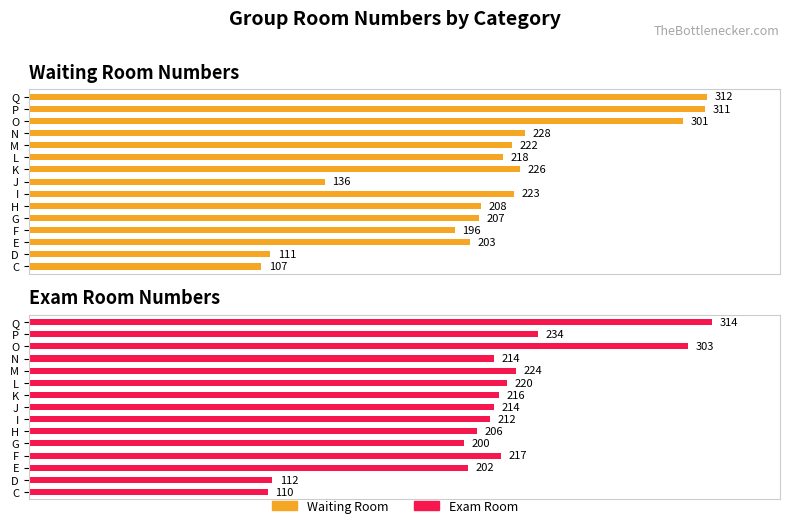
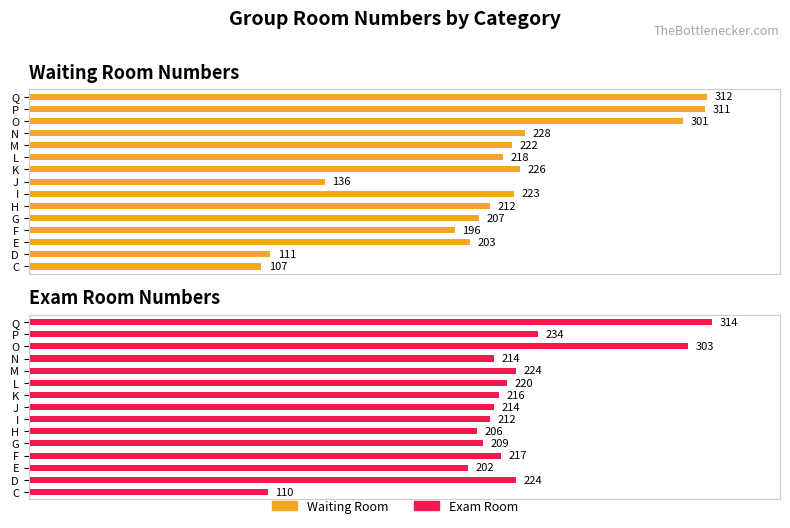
  {
    "Waiting Room Numbers": {
      "Q": 312,
      "P": 311,
      "O": 301,
      "N": 228,
      "M": 222,
      "L": 218,
      "K": 226,
      "J": 136,
      "I": 223,
-     "H": 208,
+     "H": 212,
      "G": 207,
      "F": 196,
      "E": 203,
      "D": 111,
      "C": 107
    },
    "Exam Room Numbers": {
      "Q": 314,
      "P": 234,
      "O": 303,
      "N": 214,
      "M": 224,
      "L": 220,
      "K": 216,
      "J": 214,
      "I": 212,
      "H": 206,
-     "G": 200,
+     "G": 209,
      "F": 217,
      "E": 202,
-     "D": 112,
+     "D": 224,
      "C": 110
    }
  }
